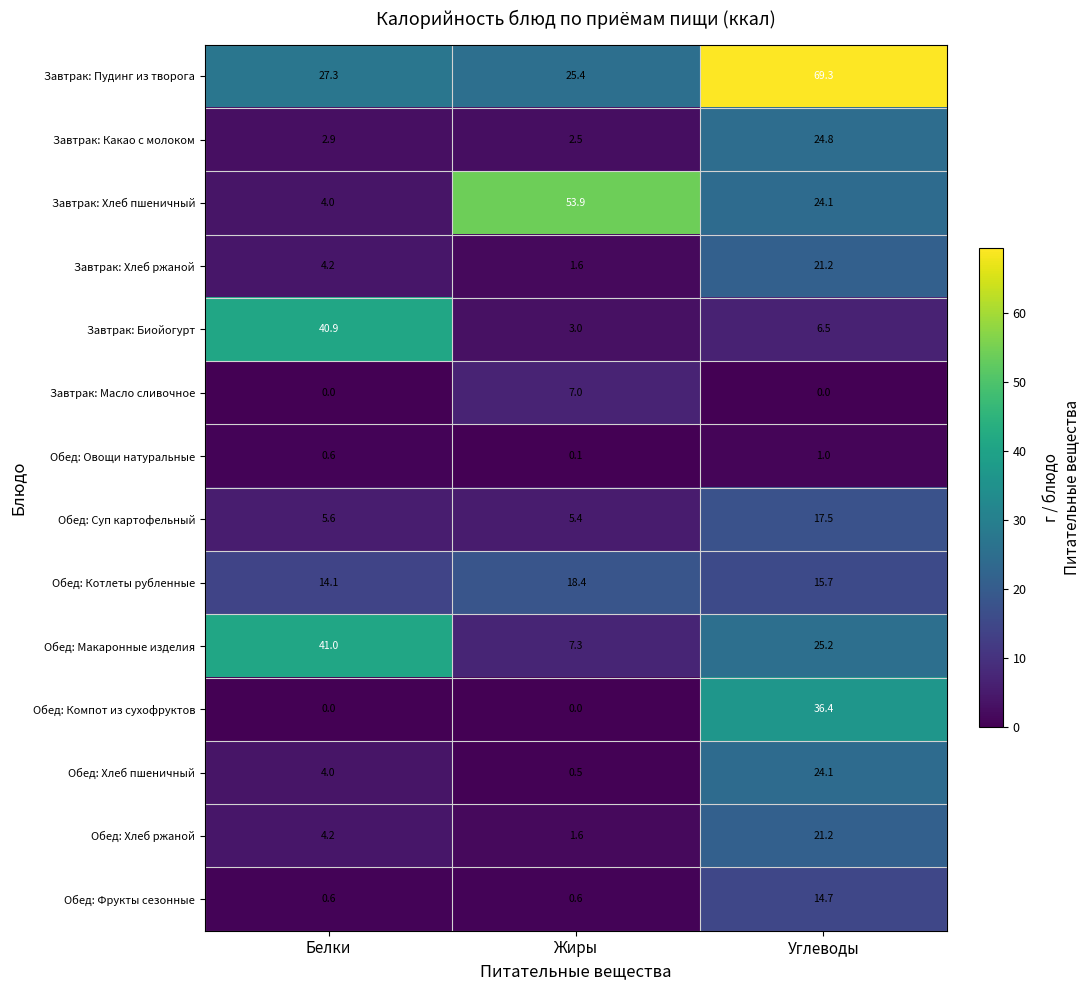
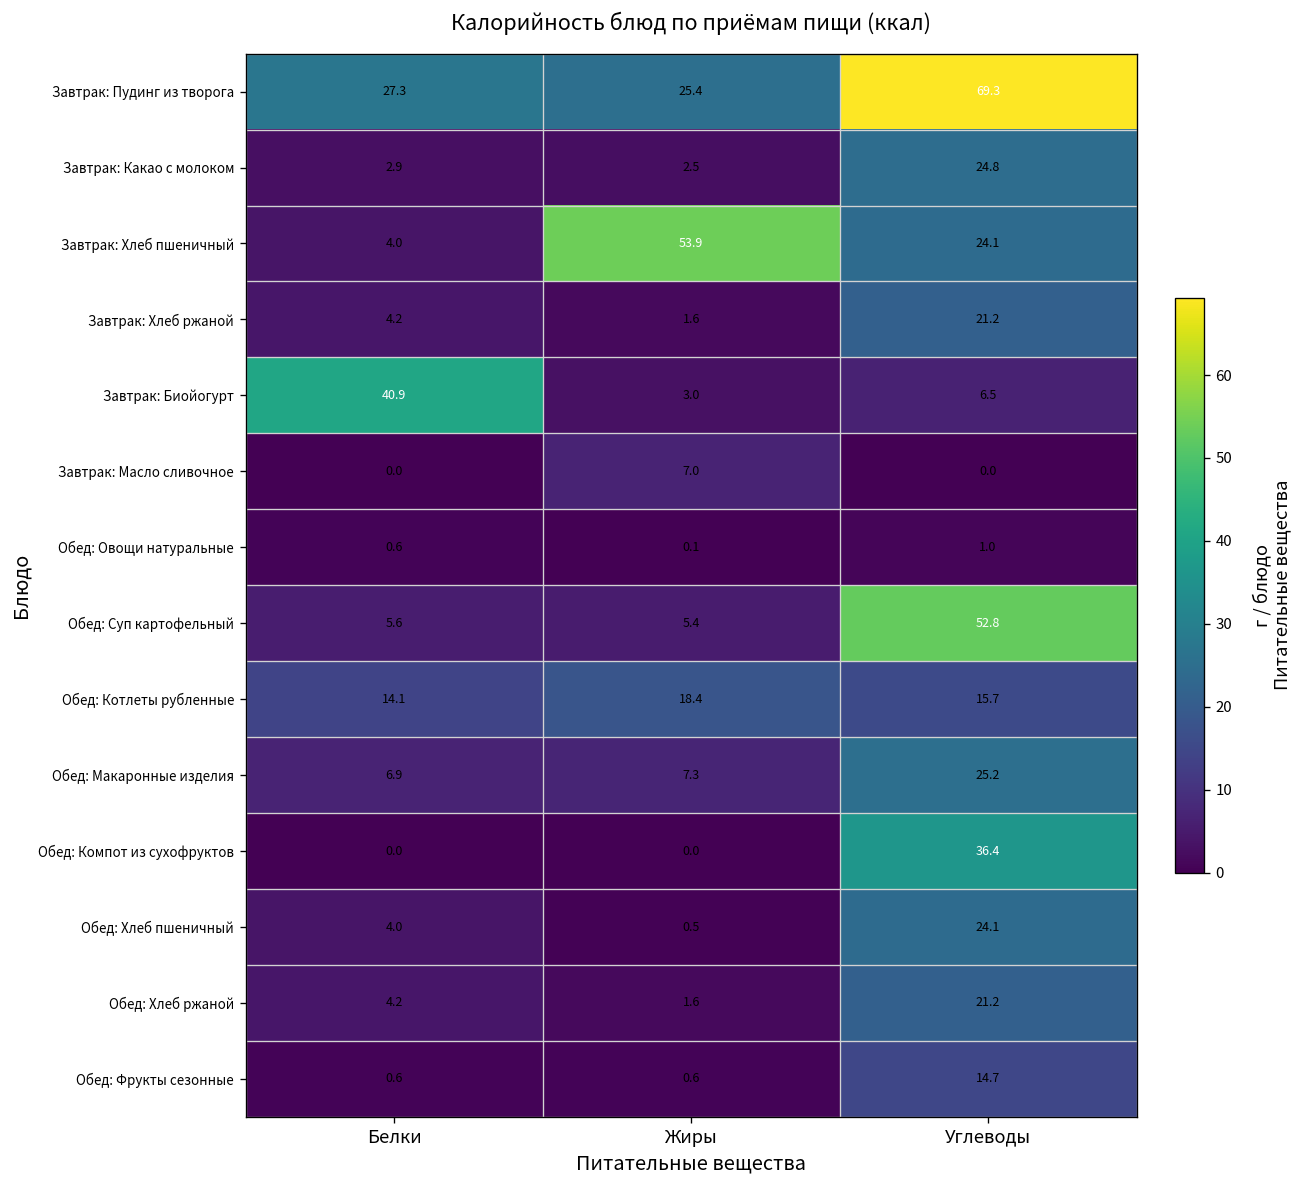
  {
    "Завтрак: Пудинг из творога": {
      "Белки": 27.3,
      "Жиры": 25.4,
      "Углеводы": 69.3
    },
    "Завтрак: Какао с молоком": {
      "Белки": 2.9,
      "Жиры": 2.5,
      "Углеводы": 24.8
    },
    "Завтрак: Хлеб пшеничный": {
      "Белки": 4.0,
      "Жиры": 53.9,
      "Углеводы": 24.1
    },
    "Завтрак: Хлеб ржаной": {
      "Белки": 4.2,
      "Жиры": 1.6,
      "Углеводы": 21.2
    },
    "Завтрак: Биойогурт": {
      "Белки": 40.9,
      "Жиры": 3.0,
      "Углеводы": 6.5
    },
    "Завтрак: Масло сливочное": {
      "Белки": 0.0,
      "Жиры": 7.0,
      "Углеводы": 0.0
    },
    "Обед: Овощи натуральные": {
      "Белки": 0.6,
      "Жиры": 0.1,
      "Углеводы": 1.0
    },
    "Обед: Суп картофельный": {
      "Белки": 5.6,
      "Жиры": 5.4,
-     "Углеводы": 17.5
+     "Углеводы": 52.8
    },
    "Обед: Котлеты рубленные": {
      "Белки": 14.1,
      "Жиры": 18.4,
      "Углеводы": 15.7
    },
    "Обед: Макаронные изделия": {
-     "Белки": 41.0,
+     "Белки": 6.9,
      "Жиры": 7.3,
      "Углеводы": 25.2
    },
    "Обед: Компот из сухофруктов": {
      "Белки": 0.0,
      "Жиры": 0.0,
      "Углеводы": 36.4
    },
    "Обед: Хлеб пшеничный": {
      "Белки": 4.0,
      "Жиры": 0.5,
      "Углеводы": 24.1
    },
    "Обед: Хлеб ржаной": {
      "Белки": 4.2,
      "Жиры": 1.6,
      "Углеводы": 21.2
    },
    "Обед: Фрукты сезонные": {
      "Белки": 0.6,
      "Жиры": 0.6,
      "Углеводы": 14.7
    }
  }
